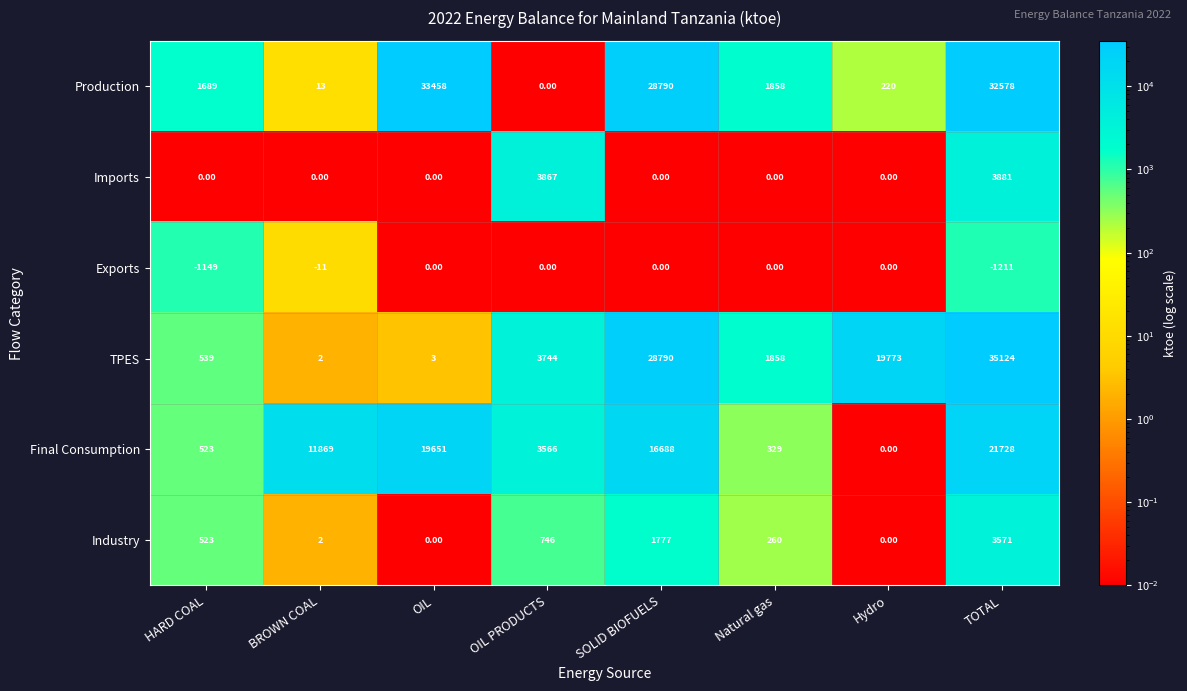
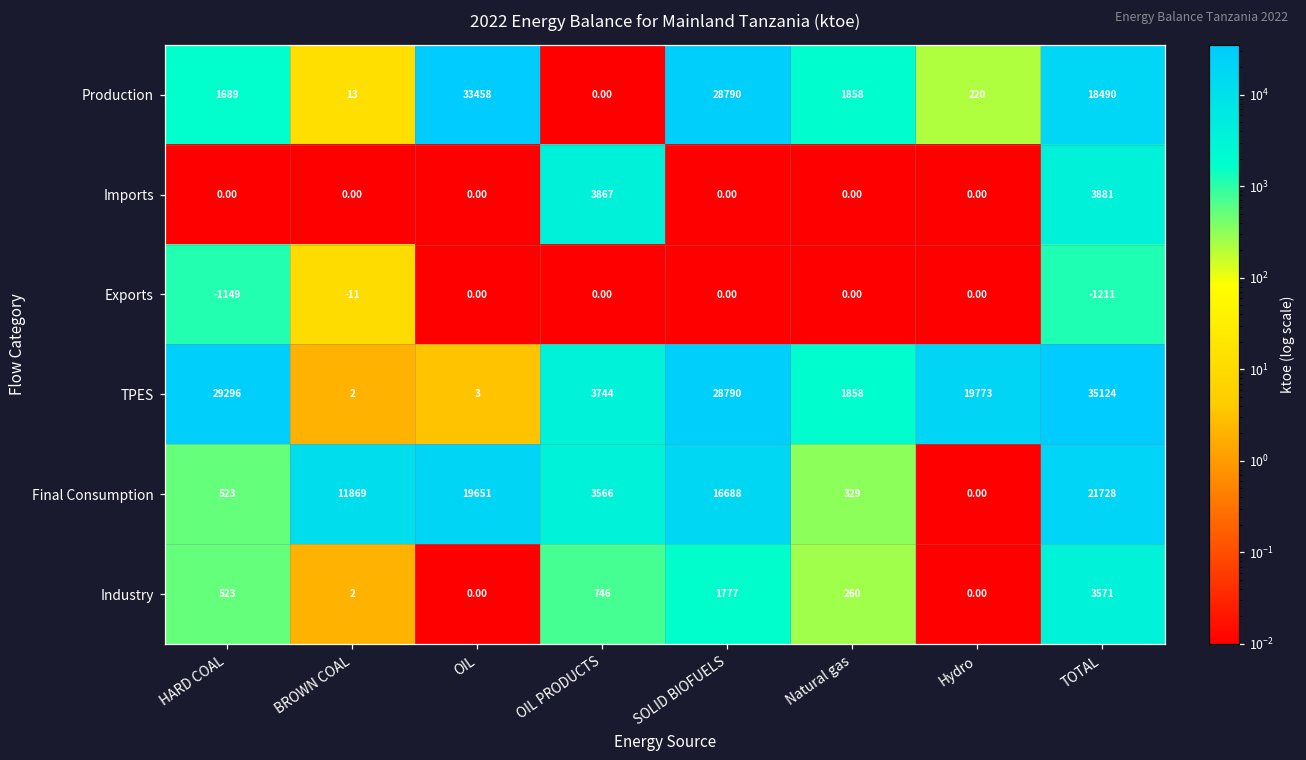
  {
    "Production": {
      "HARD COAL": 1689,
      "BROWN COAL": 13,
      "OIL": 33458,
      "OIL PRODUCTS": 0.00,
      "SOLID BIOFUELS": 28790,
      "Natural gas": 1858,
      "Hydro": 220,
-     "TOTAL": 32578
+     "TOTAL": 18490
    },
    "Imports": {
      "HARD COAL": 0.00,
      "BROWN COAL": 0.00,
      "OIL": 0.00,
      "OIL PRODUCTS": 3867,
      "SOLID BIOFUELS": 0.00,
      "Natural gas": 0.00,
      "Hydro": 0.00,
      "TOTAL": 3881
    },
    "Exports": {
      "HARD COAL": -1149,
      "BROWN COAL": -11,
      "OIL": 0.00,
      "OIL PRODUCTS": 0.00,
      "SOLID BIOFUELS": 0.00,
      "Natural gas": 0.00,
      "Hydro": 0.00,
      "TOTAL": -1211
    },
    "TPES": {
-     "HARD COAL": 539,
+     "HARD COAL": 29296,
      "BROWN COAL": 2,
      "OIL": 3,
      "OIL PRODUCTS": 3744,
      "SOLID BIOFUELS": 28790,
      "Natural gas": 1858,
      "Hydro": 19773,
      "TOTAL": 35124
    },
    "Final Consumption": {
      "HARD COAL": 523,
      "BROWN COAL": 11869,
      "OIL": 19651,
      "OIL PRODUCTS": 3566,
      "SOLID BIOFUELS": 16688,
      "Natural gas": 329,
      "Hydro": 0.00,
      "TOTAL": 21728
    },
    "Industry": {
      "HARD COAL": 523,
      "BROWN COAL": 2,
      "OIL": 0.00,
      "OIL PRODUCTS": 746,
      "SOLID BIOFUELS": 1777,
      "Natural gas": 260,
      "Hydro": 0.00,
      "TOTAL": 3571
    }
  }
